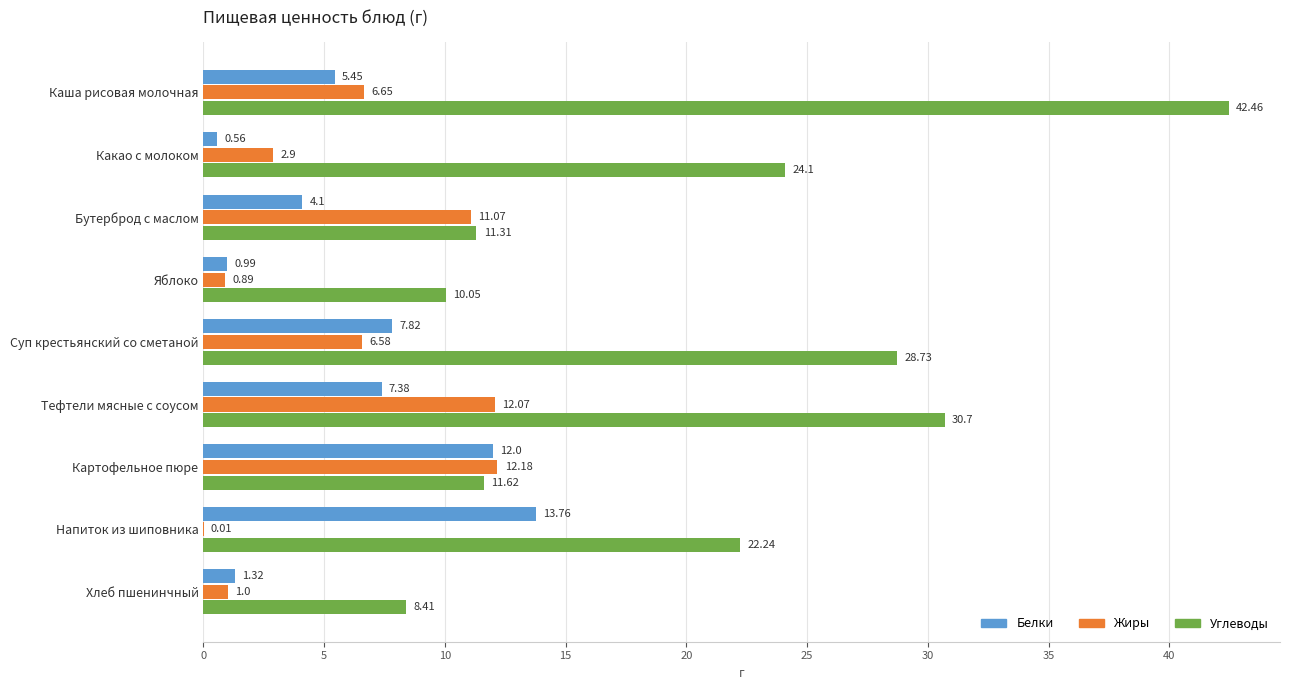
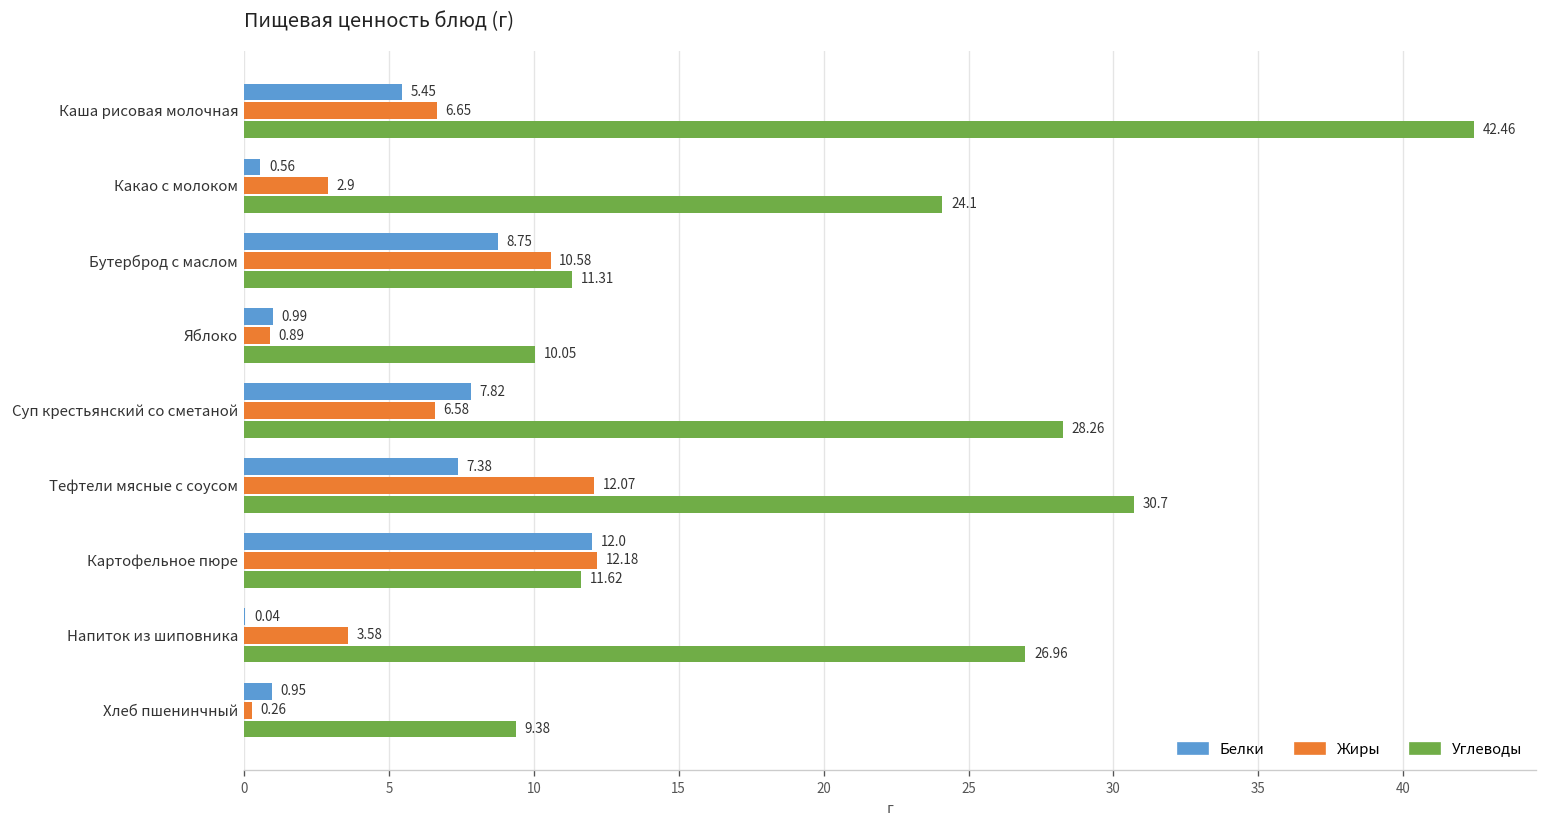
  {
    "Белки": {
      "Каша рисовая молочная": 5.45,
      "Какао с молоком": 0.56,
-     "Бутерброд с маслом": 4.1,
+     "Бутерброд с маслом": 8.75,
      "Яблоко": 0.99,
      "Суп крестьянский со сметаной": 7.82,
      "Тефтели мясные с соусом": 7.38,
      "Картофельное пюре": 12.0,
-     "Напиток из шиповника": 13.76,
-     "Хлеб пшенинчный": 1.32
+     "Напиток из шиповника": 0.04,
+     "Хлеб пшенинчный": 0.95
    },
    "Жиры": {
      "Каша рисовая молочная": 6.65,
      "Какао с молоком": 2.9,
-     "Бутерброд с маслом": 11.07,
+     "Бутерброд с маслом": 10.58,
      "Яблоко": 0.89,
      "Суп крестьянский со сметаной": 6.58,
      "Тефтели мясные с соусом": 12.07,
      "Картофельное пюре": 12.18,
-     "Напиток из шиповника": 0.01,
-     "Хлеб пшенинчный": 1.0
+     "Напиток из шиповника": 3.58,
+     "Хлеб пшенинчный": 0.26
    },
    "Углеводы": {
      "Каша рисовая молочная": 42.46,
      "Какао с молоком": 24.1,
      "Бутерброд с маслом": 11.31,
      "Яблоко": 10.05,
-     "Суп крестьянский со сметаной": 28.73,
+     "Суп крестьянский со сметаной": 28.26,
      "Тефтели мясные с соусом": 30.7,
      "Картофельное пюре": 11.62,
-     "Напиток из шиповника": 22.24,
-     "Хлеб пшенинчный": 8.41
+     "Напиток из шиповника": 26.96,
+     "Хлеб пшенинчный": 9.38
    }
  }
